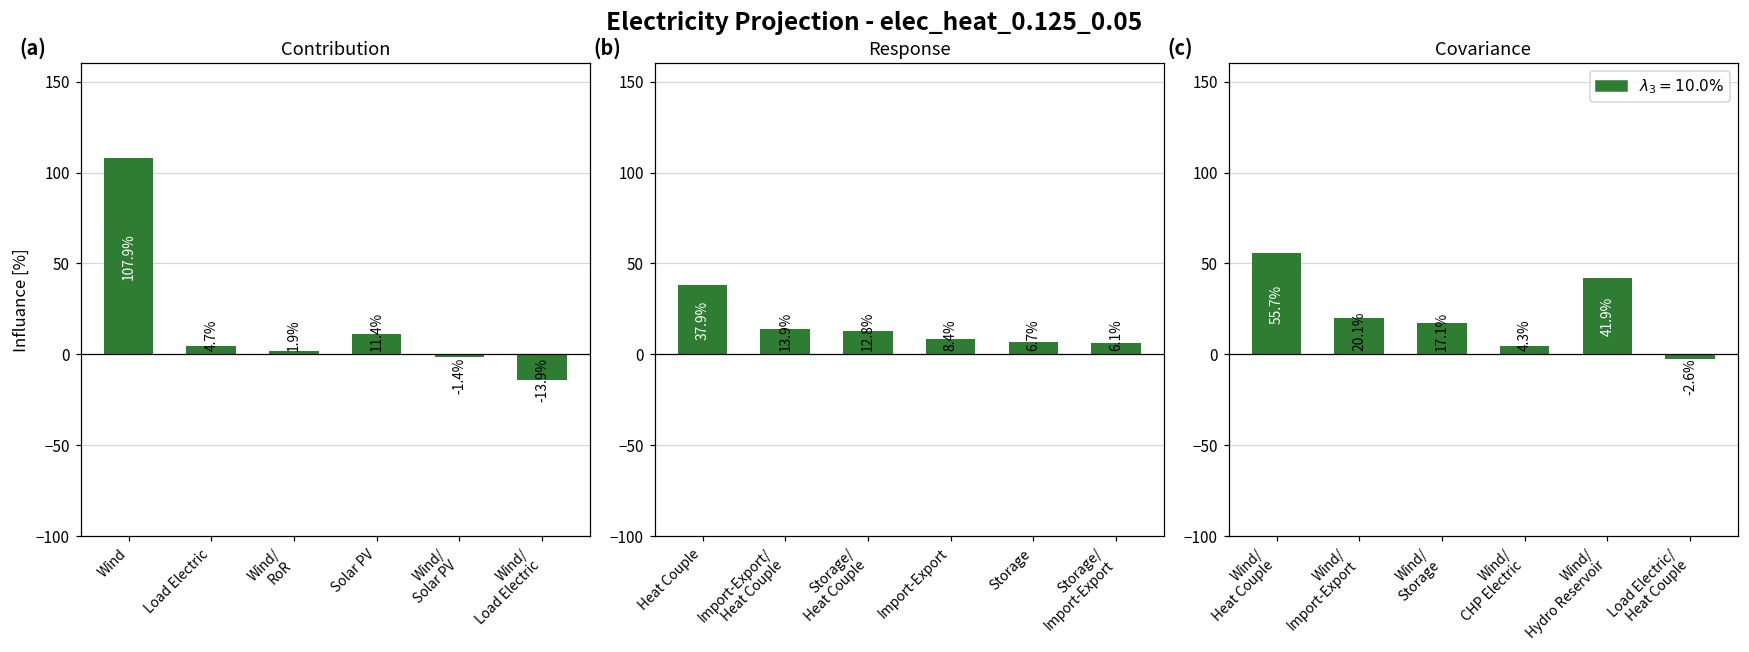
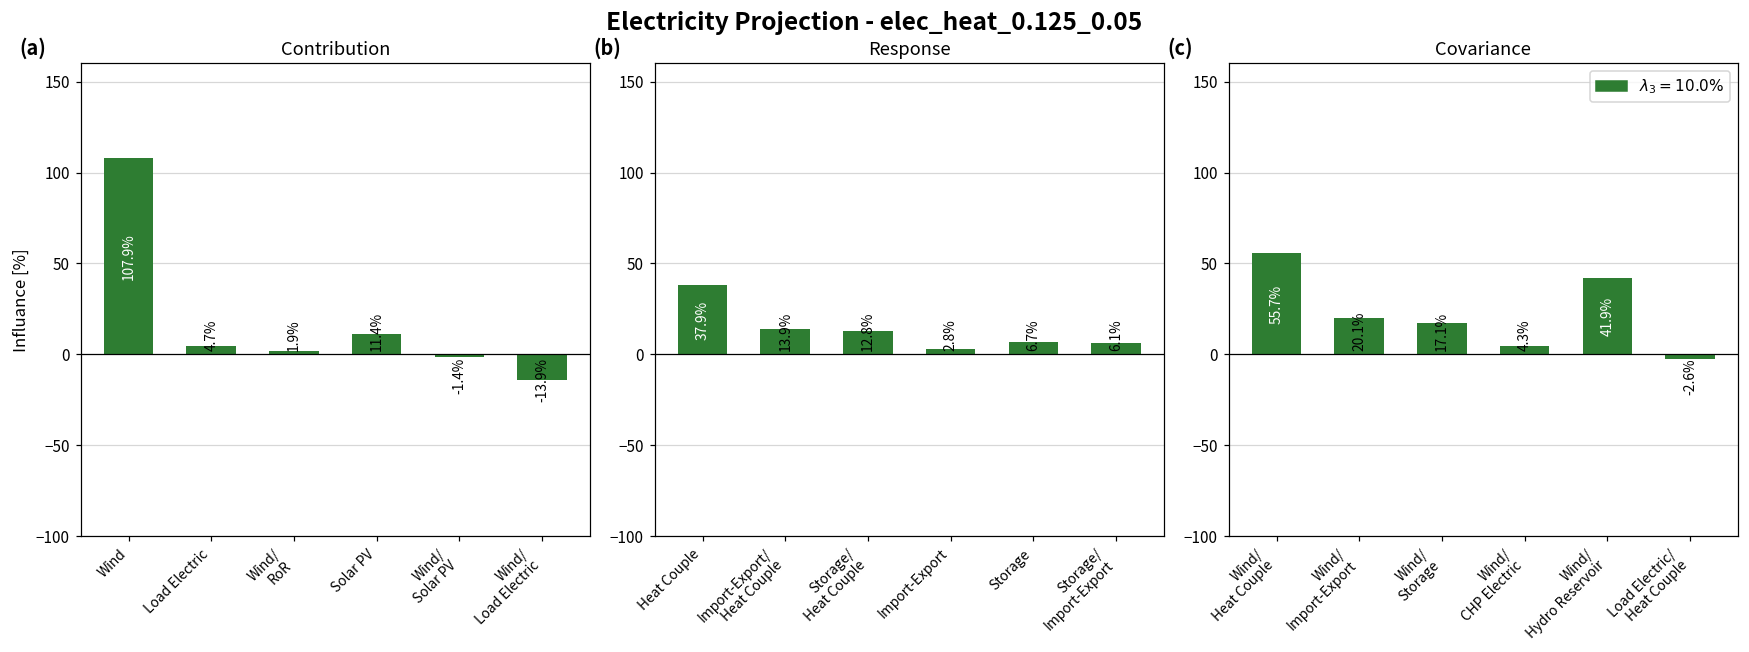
  {
    "Contribution": {
      "Wind": "107.9%",
      "Load Electric": "4.7%",
      "Wind/ RoR": "1.9%",
      "Solar PV": "11.4%",
      "Wind/ Solar PV": "-1.4%",
      "Wind/ Load Electric": "-13.9%"
    },
    "Response": {
      "Heat Couple": "37.9%",
      "Import-Export/ Heat Couple": "13.9%",
      "Storage/ Heat Couple": "12.8%",
-     "Import-Export": "8.4%",
+     "Import-Export": "2.8%",
      "Storage": "6.7%",
      "Storage/ Import-Export": "6.1%"
    },
    "Covariance": {
      "Wind/ Heat Couple": "55.7%",
      "Wind/ Import-Export": "20.1%",
      "Wind/ Storage": "17.1%",
      "Wind/ CHP Electric": "4.3%",
      "Wind/ Hydro Reservoir": "41.9%",
      "Load Electric/ Heat Couple": "-2.6%"
    }
  }
